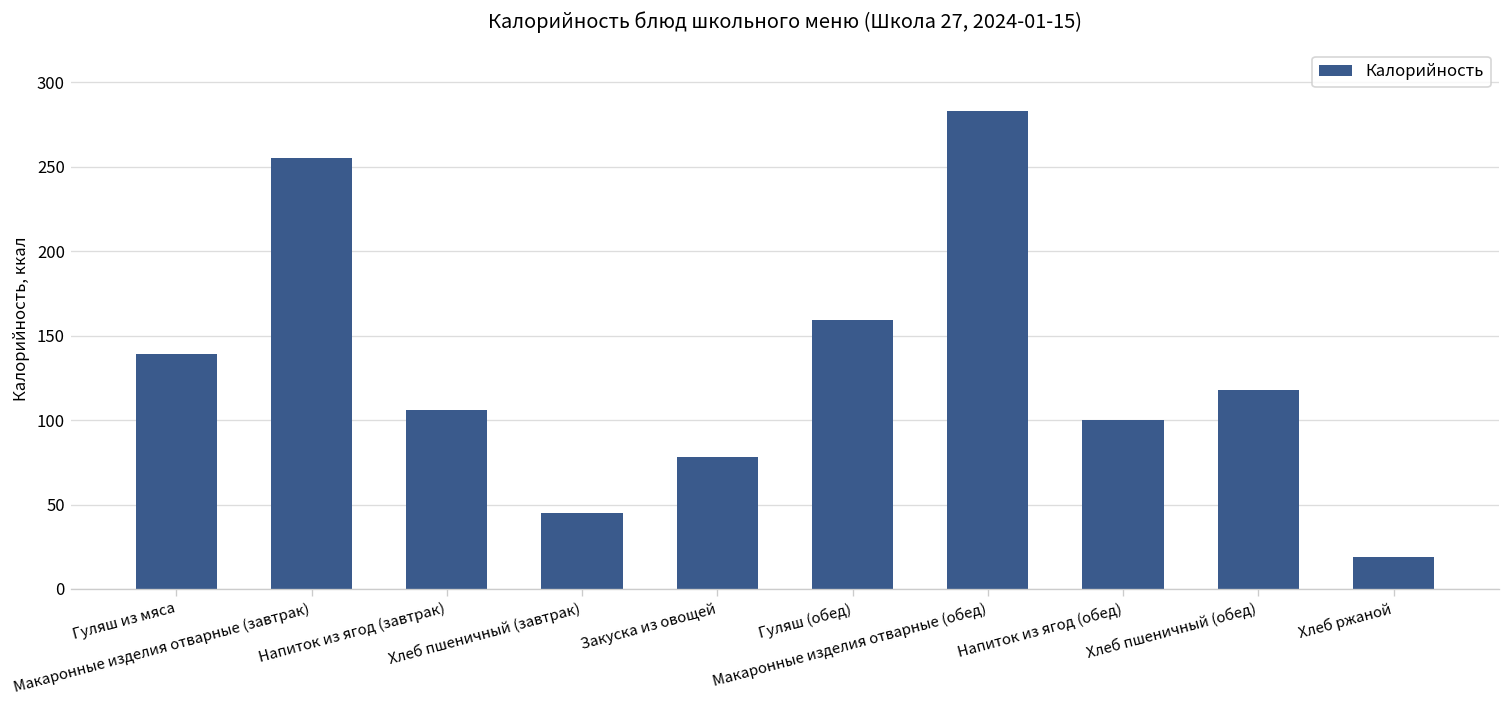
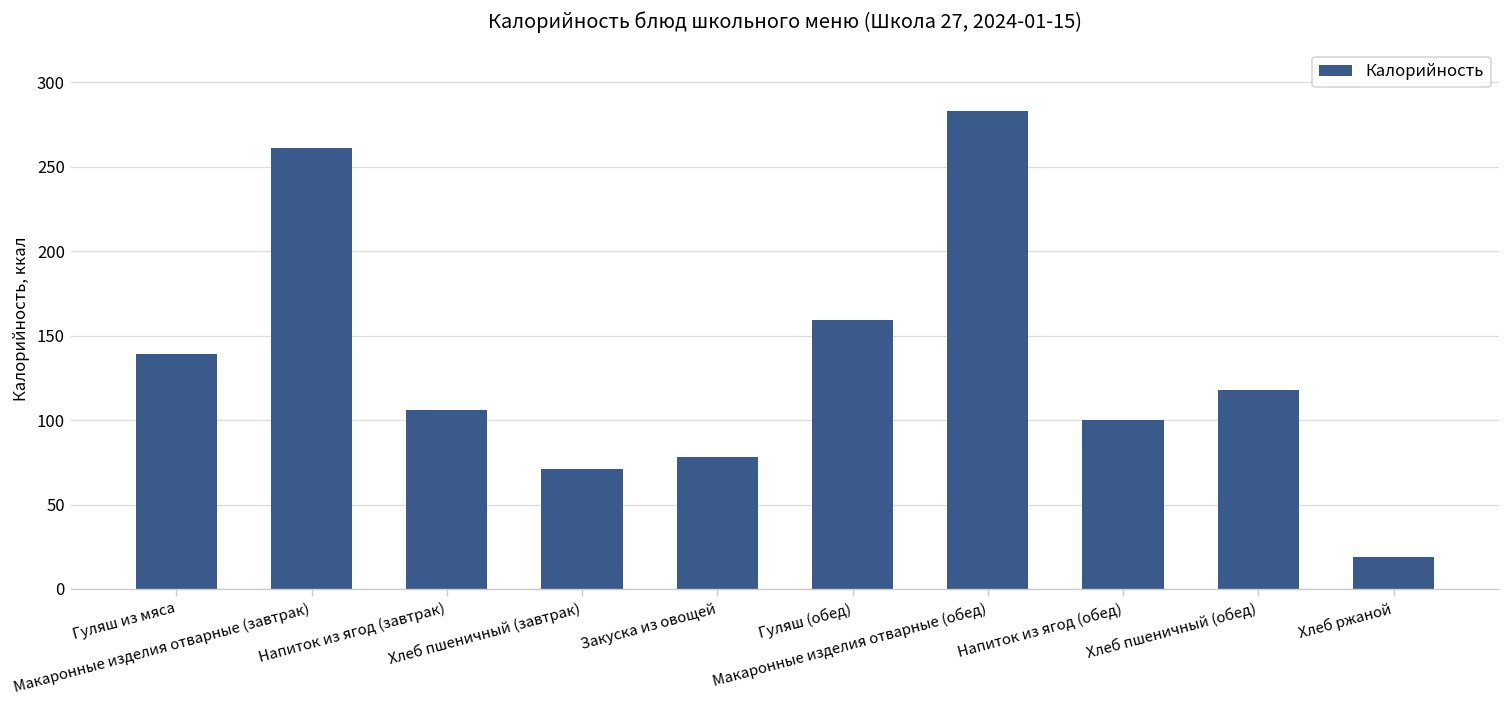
  {
    "Гуляш из мяса": 139,
-   "Макаронные изделия отварные (завтрак)": 255,
+   "Макаронные изделия отварные (завтрак)": 261,
    "Напиток из ягод (завтрак)": 106,
-   "Хлеб пшеничный (завтрак)": 45,
+   "Хлеб пшеничный (завтрак)": 71,
    "Закуска из овощей": 78,
    "Гуляш (обед)": 159,
    "Макаронные изделия отварные (обед)": 283,
    "Напиток из ягод (обед)": 100,
    "Хлеб пшеничный (обед)": 118,
    "Хлеб ржаной": 19
  }
